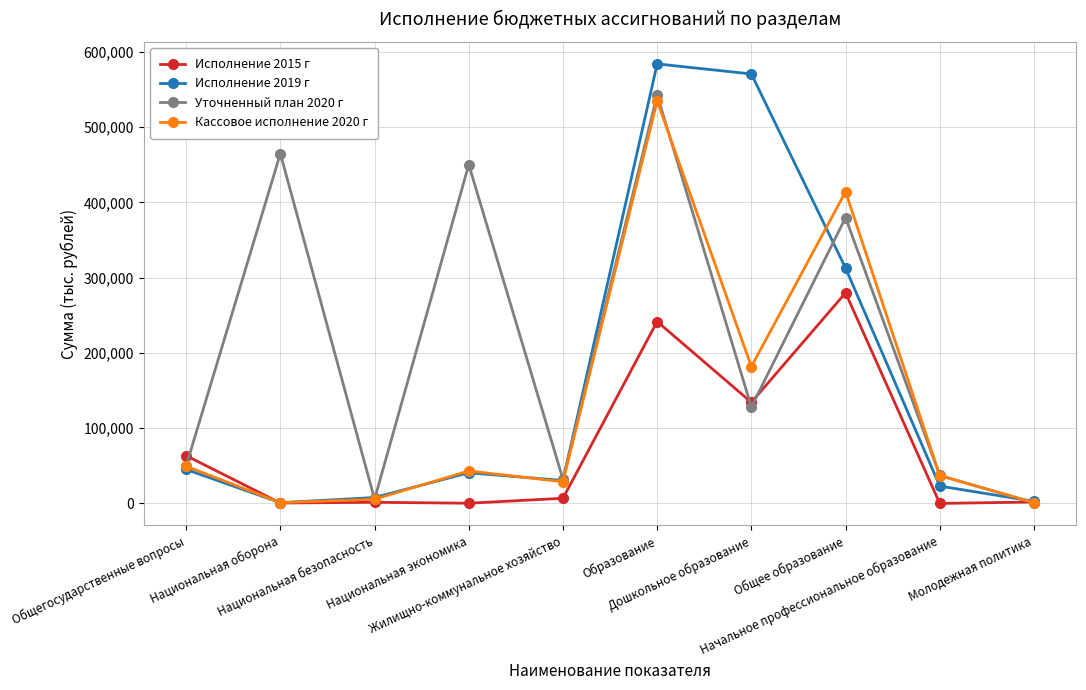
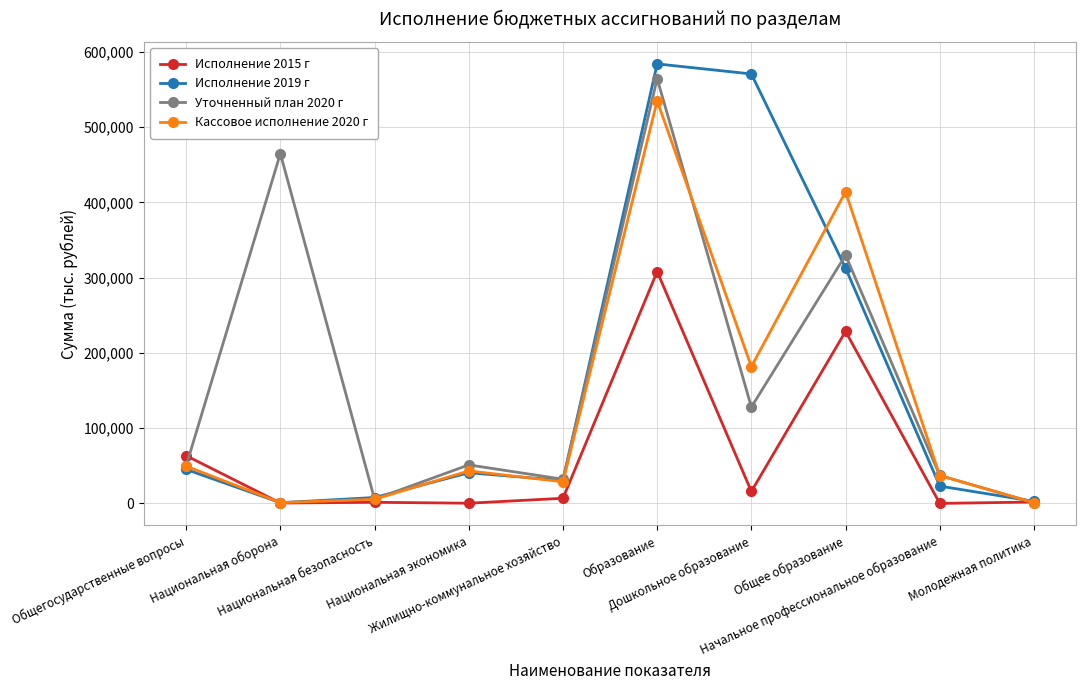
  {
    "Исполнение 2015 г": {
      "Общегосударственные вопросы": "60,000",
      "Национальная безопасность": "0",
      "Национальная экономика": "0",
      "Жилищно-коммунальное хозяйство": "10,000",
-     "Образование": "240,000",
-     "Дошкольное образование": "130,000",
-     "Общее образование": "280,000",
+     "Образование": "310,000",
+     "Дошкольное образование": "20,000",
+     "Общее образование": "230,000",
      "Начальное профессиональное образование": "0"
    },
    "Исполнение 2019 г": {
      "Общегосударственные вопросы": "50,000",
      "Образование": "580,000",
      "Дошкольное образование": "570,000",
      "Общее образование": "310,000",
      "Начальное профессиональное образование": "20,000"
    },
    "Уточненный план 2020 г": {
      "Национальная оборона": "460,000",
-     "Национальная экономика": "450,000",
-     "Образование": "540,000",
+     "Национальная экономика": "50,000",
+     "Образование": "560,000",
      "Дошкольное образование": "130,000",
-     "Общее образование": "380,000"
+     "Общее образование": "330,000"
    },
    "Кассовое исполнение 2020 г": {
      "Образование": "530,000",
      "Дошкольное образование": "180,000",
      "Общее образование": "410,000"
    }
  }
